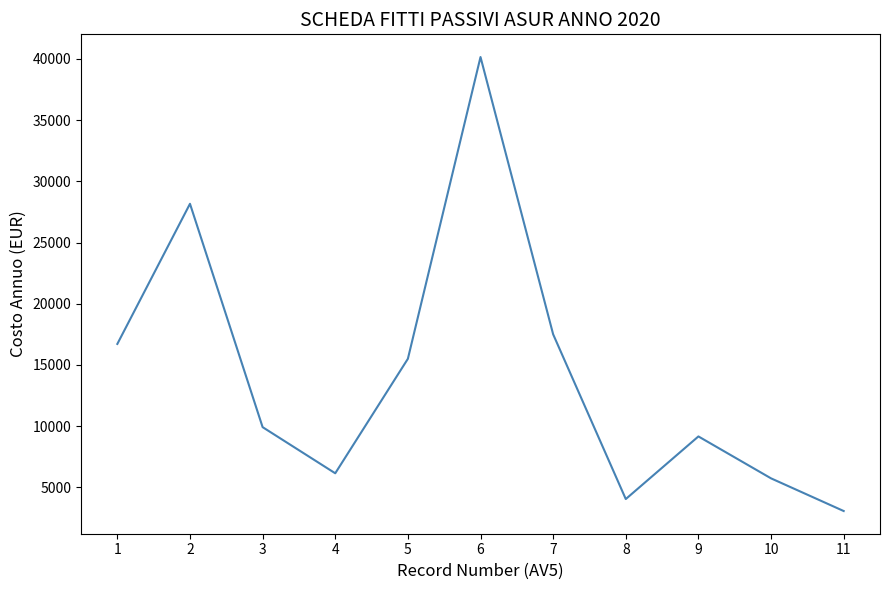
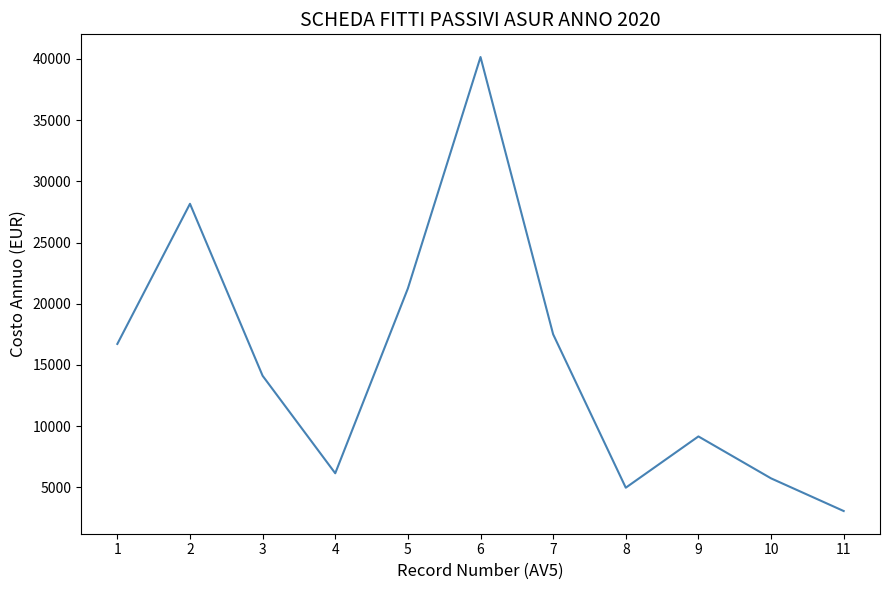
  {
    "1": 16700,
    "2": 28200,
-   "3": 9900,
+   "3": 14100,
    "4": 6100,
-   "5": 15500,
+   "5": 21200,
    "6": 40200,
    "7": 17500,
-   "8": 4000,
+   "8": 5000,
    "9": 9200,
    "10": 5700,
    "11": 3100
  }
